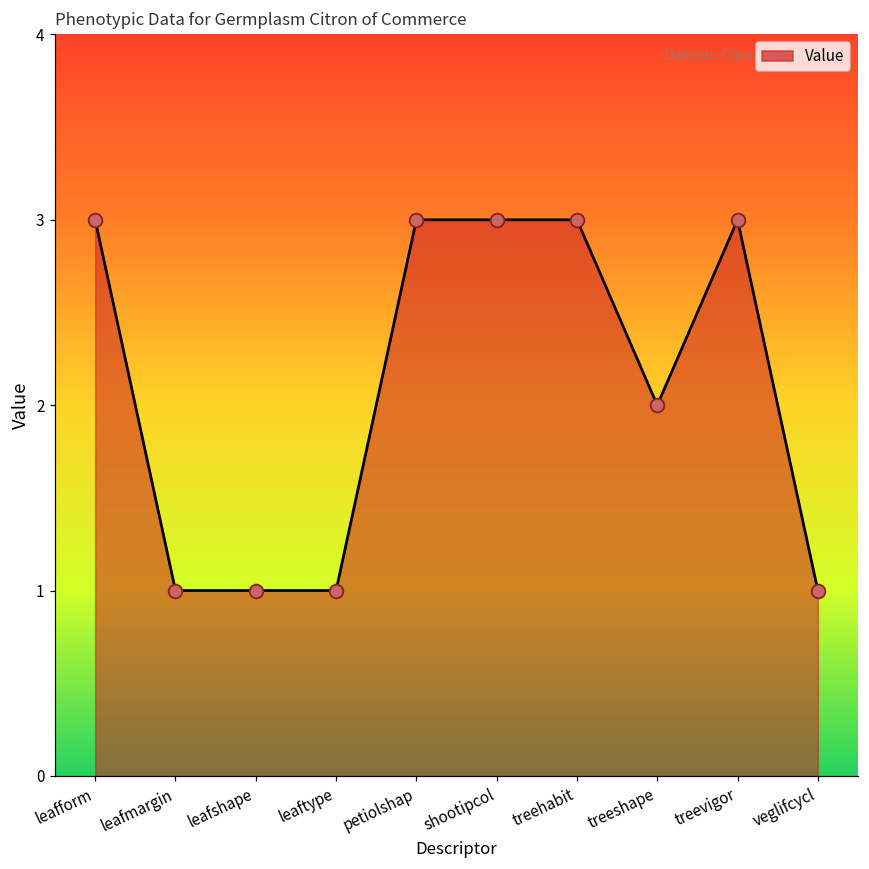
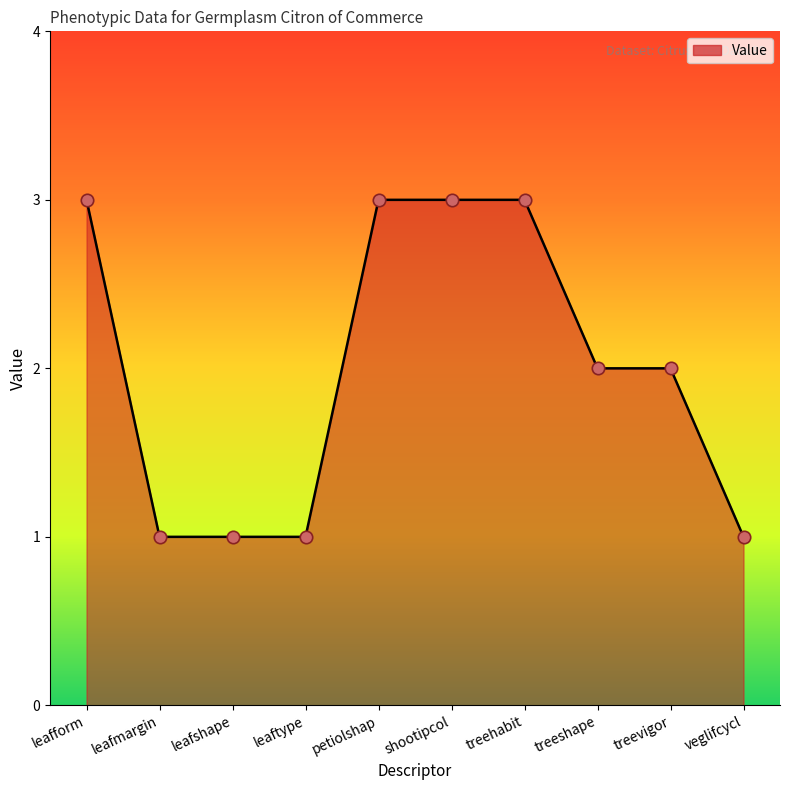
  {
    "leafform": 3,
    "leafmargin": 1,
    "leafshape": 1,
    "leaftype": 1,
    "petiolshap": 3,
    "shootipcol": 3,
    "treehabit": 3,
    "treeshape": 2,
-   "treevigor": 3,
+   "treevigor": 2,
    "veglifcycl": 1
  }
